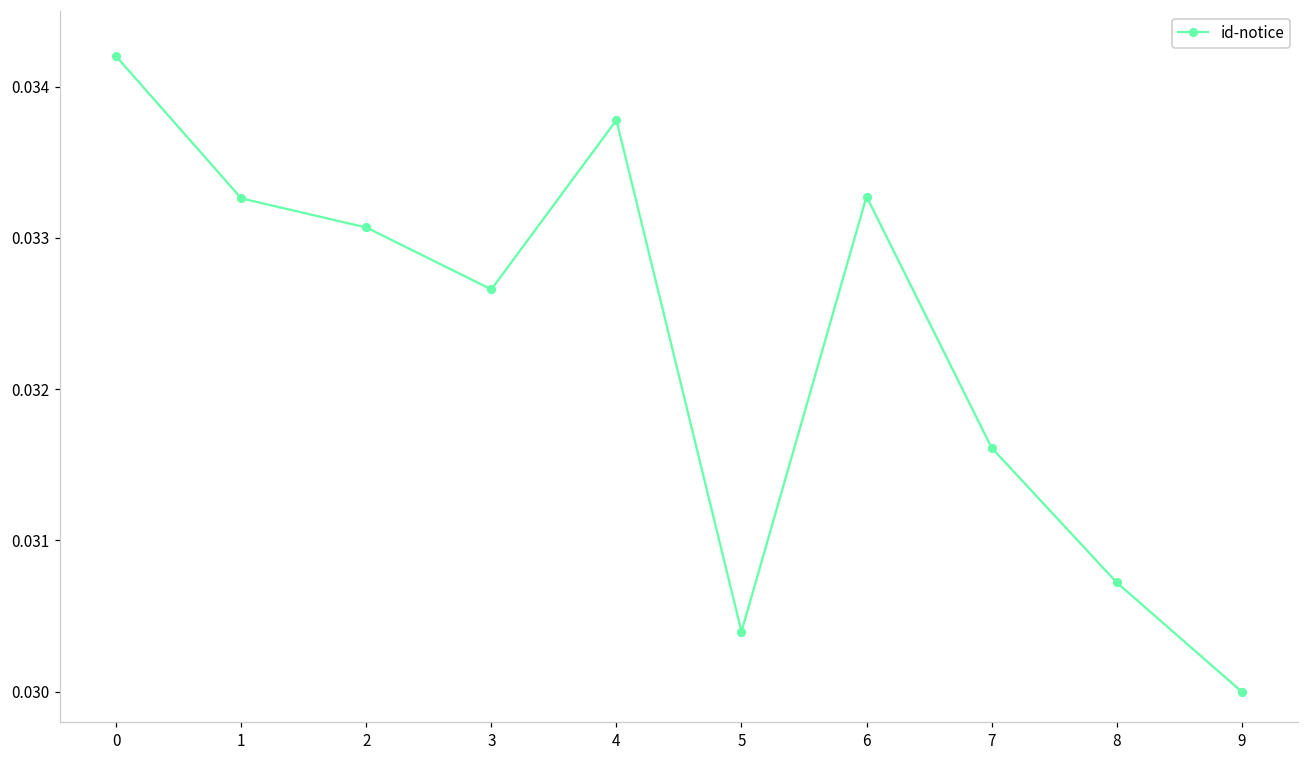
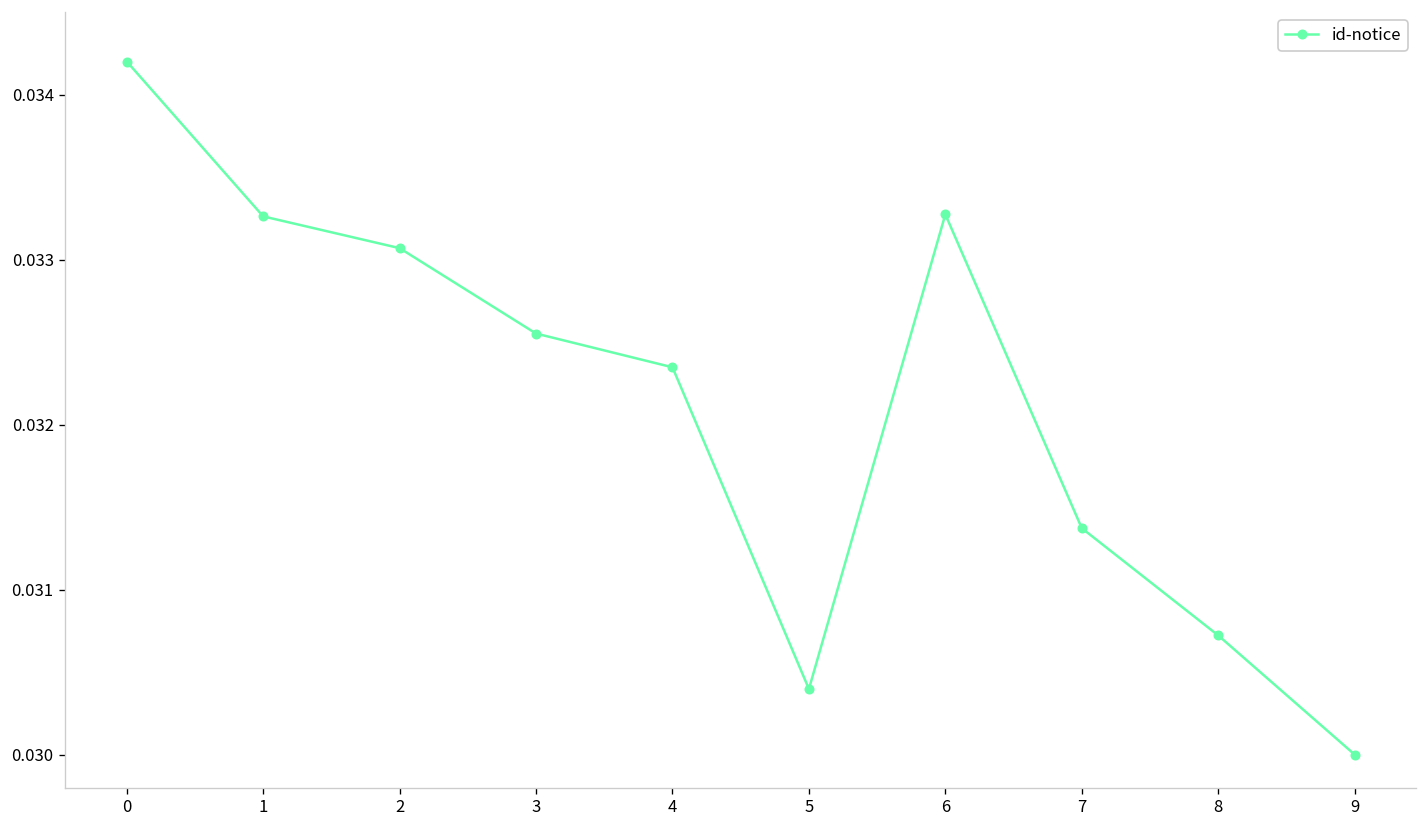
  {
    "0": 0.03420,
    "1": 0.03326,
    "2": 0.03307,
-   "3": 0.03266,
-   "4": 0.03378,
+   "3": 0.03255,
+   "4": 0.03235,
    "5": 0.03040,
    "6": 0.03327,
-   "7": 0.03161,
+   "7": 0.03137,
    "8": 0.03072,
    "9": 0.03000
  }
